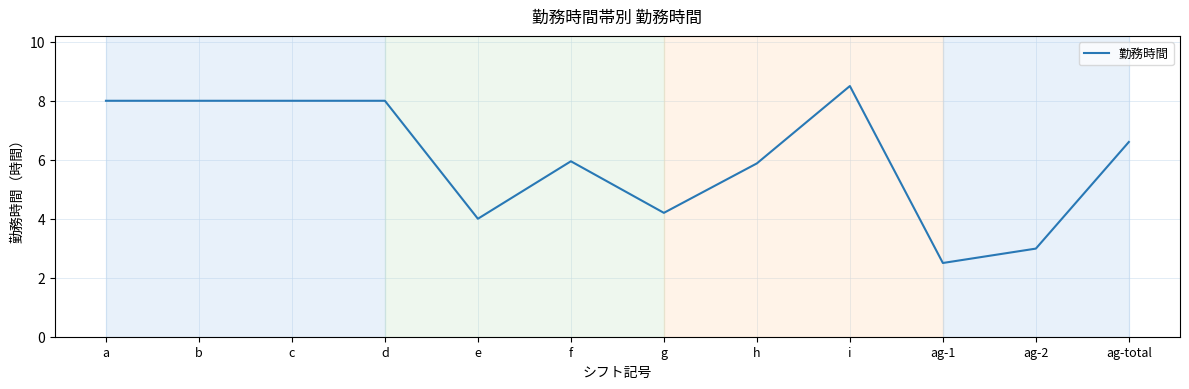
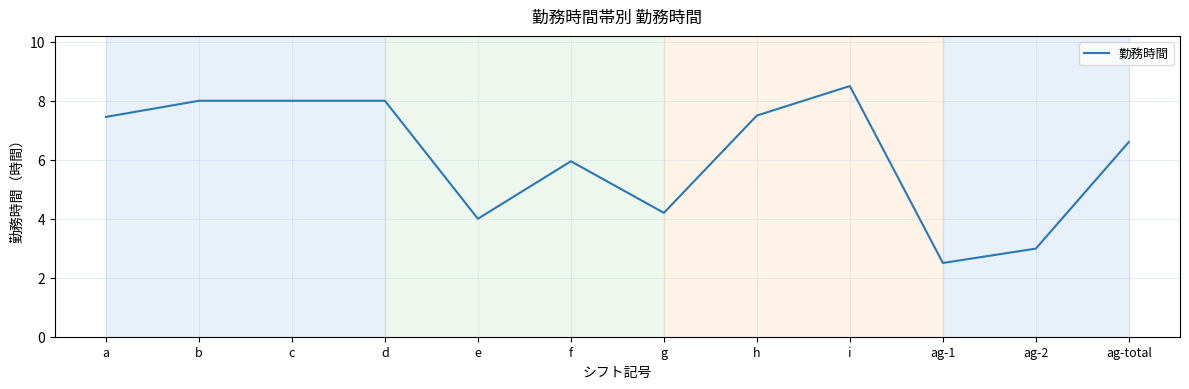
  {
-   "a": 8.0,
+   "a": 7.5,
    "b": 8.0,
    "c": 8.0,
    "d": 8.0,
    "e": 4.0,
    "f": 5.9,
    "g": 4.2,
-   "h": 5.9,
+   "h": 7.5,
    "i": 8.5,
    "ag-1": 2.5,
    "ag-2": 3.0,
    "ag-total": 6.6
  }
